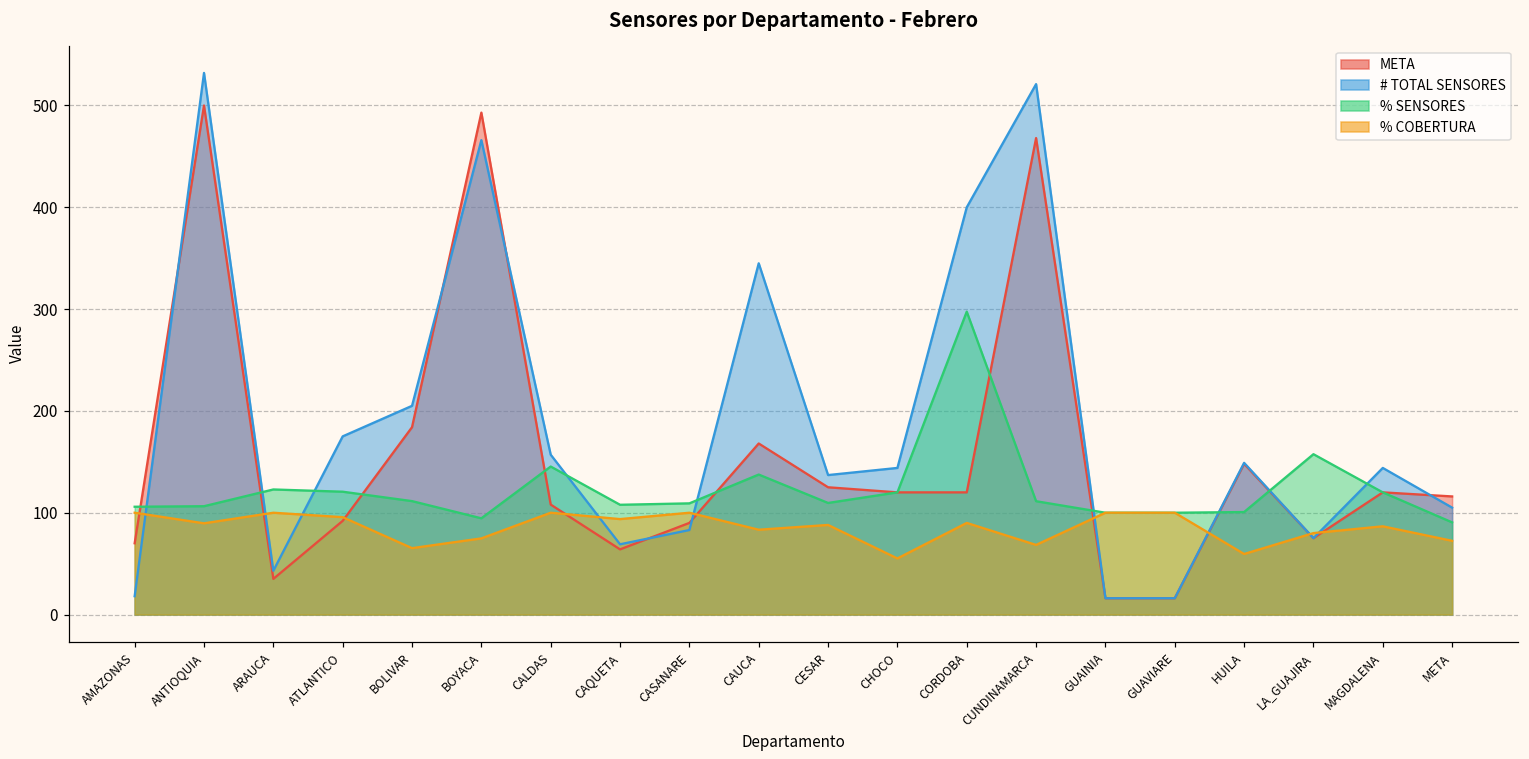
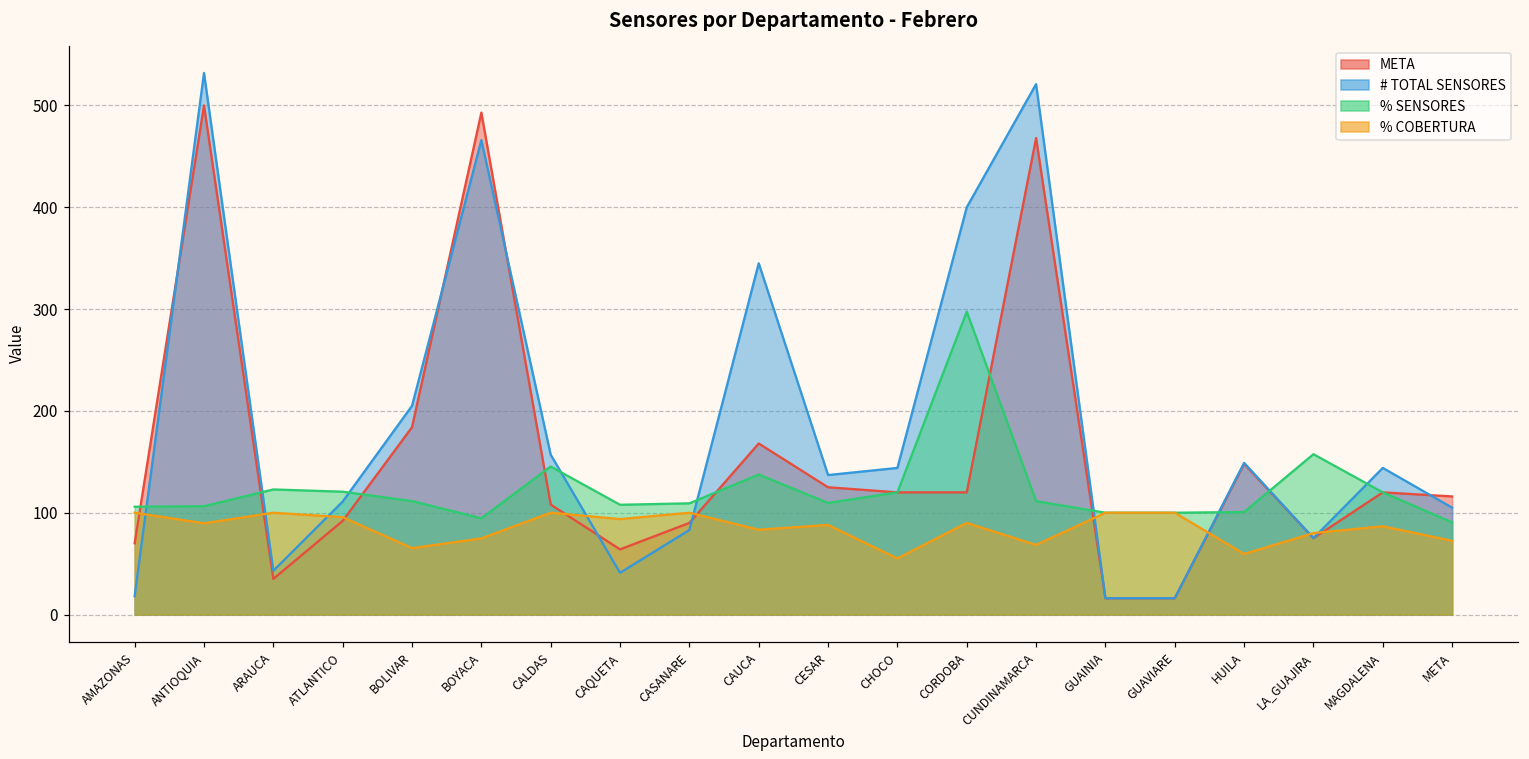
  {
    "META": {
      "AMAZONAS": 70,
      "ANTIOQUIA": 500,
      "ARAUCA": 40,
      "ATLANTICO": 90,
      "BOLIVAR": 180,
      "BOYACA": 490,
      "CALDAS": 110,
      "CAQUETA": 60,
      "CASANARE": 90,
      "CAUCA": 170,
      "CESAR": 130,
      "CORDOBA": 120,
      "CUNDINAMARCA": 470,
      "META": 120
    },
    "# TOTAL SENSORES": {
      "AMAZONAS": 20,
      "ANTIOQUIA": 530,
      "ARAUCA": 40,
-     "ATLANTICO": 180,
+     "ATLANTICO": 110,
      "BOLIVAR": 210,
      "BOYACA": 470,
      "CALDAS": 160,
-     "CAQUETA": 70,
+     "CAQUETA": 40,
      "CASANARE": 80,
      "CAUCA": 350,
      "CESAR": 140,
      "CHOCO": 140,
      "CORDOBA": 400,
      "CUNDINAMARCA": 520,
      "MAGDALENA": 140,
      "META": 110
    },
    "% SENSORES": {
      "AMAZONAS": 110,
      "ANTIOQUIA": 110,
      "ARAUCA": 120,
      "ATLANTICO": 120,
      "BOLIVAR": 110,
      "BOYACA": 90,
      "CALDAS": 150,
      "CAQUETA": 110,
      "CASANARE": 110,
      "CAUCA": 140,
      "CESAR": 110,
      "CORDOBA": 300,
      "CUNDINAMARCA": 110,
      "HUILA": 100,
      "LA_GUAJIRA": 160,
      "META": 90
    },
    "% COBERTURA": {
      "AMAZONAS": 100,
      "ANTIOQUIA": 90,
      "ARAUCA": 100,
      "ATLANTICO": 100,
      "BOLIVAR": 70,
      "BOYACA": 70,
      "CALDAS": 100,
      "CAQUETA": 90,
      "CASANARE": 100,
      "CAUCA": 80,
      "CESAR": 90,
      "CHOCO": 60,
      "CORDOBA": 90,
      "CUNDINAMARCA": 70,
      "HUILA": 60,
      "LA_GUAJIRA": 80,
      "MAGDALENA": 90,
      "META": 70
    }
  }
